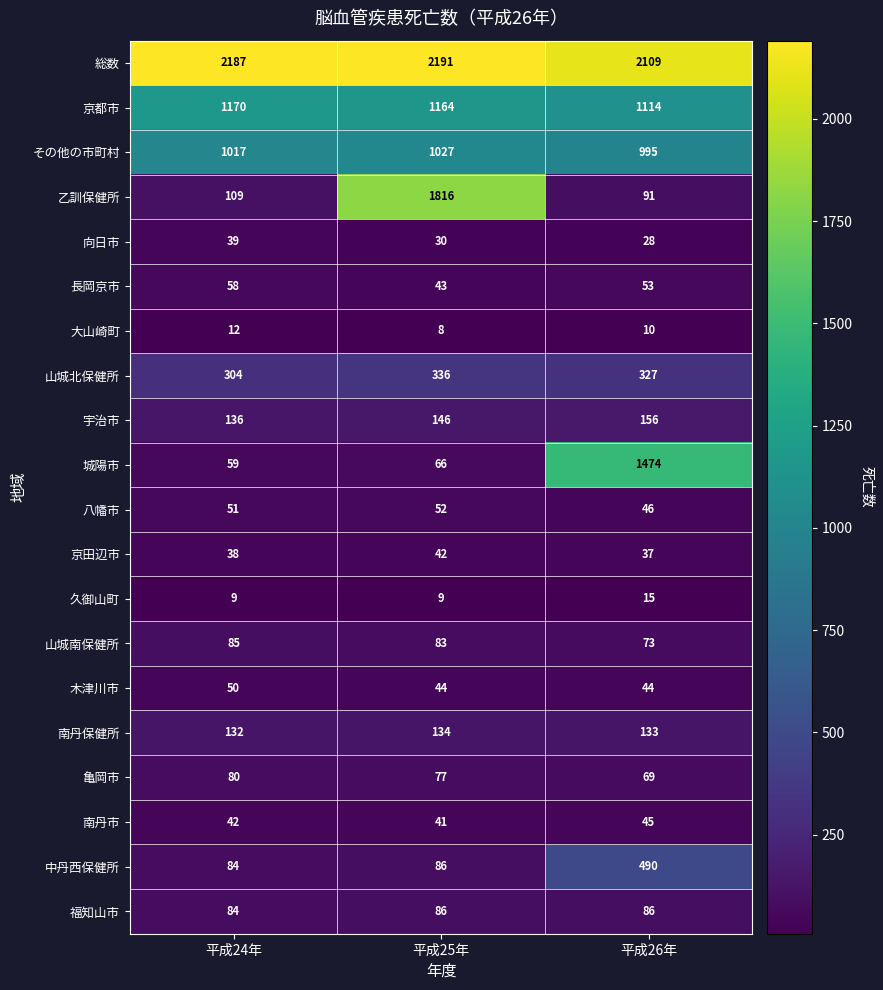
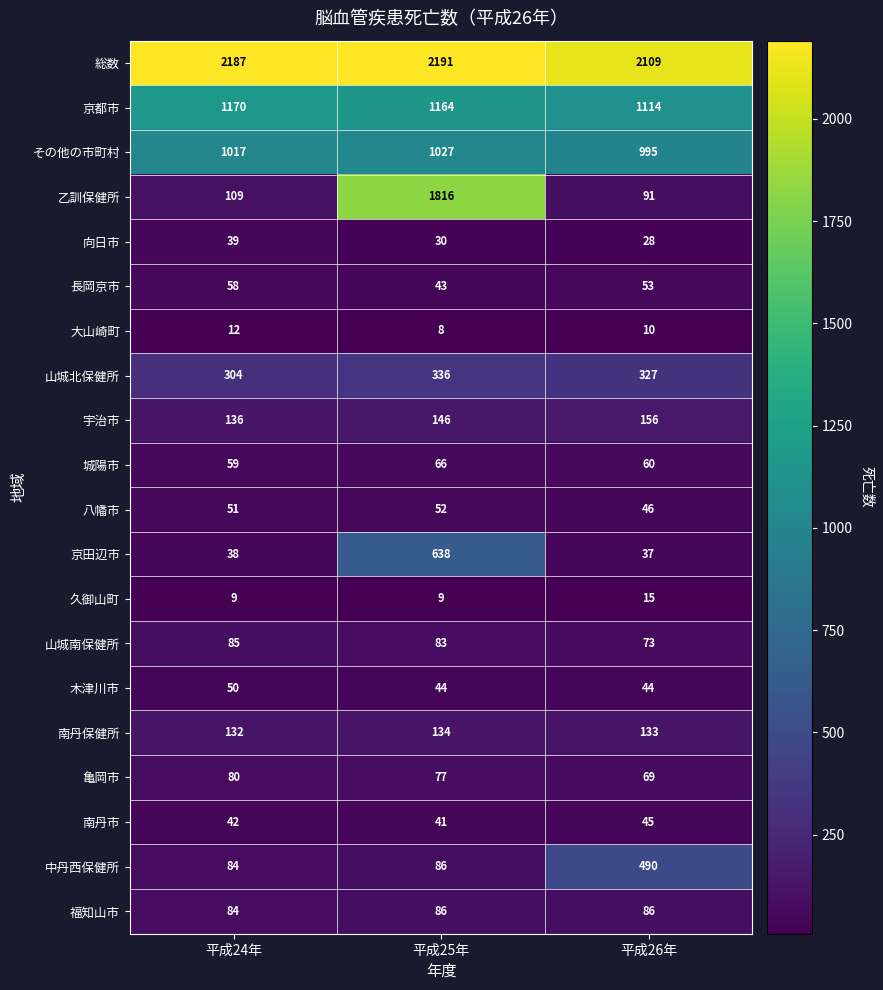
  {
    "総数": {
      "平成24年": 2187,
      "平成25年": 2191,
      "平成26年": 2109
    },
    "京都市": {
      "平成24年": 1170,
      "平成25年": 1164,
      "平成26年": 1114
    },
    "その他の市町村": {
      "平成24年": 1017,
      "平成25年": 1027,
      "平成26年": 995
    },
    "乙訓保健所": {
      "平成24年": 109,
      "平成25年": 1816,
      "平成26年": 91
    },
    "向日市": {
      "平成24年": 39,
      "平成25年": 30,
      "平成26年": 28
    },
    "長岡京市": {
      "平成24年": 58,
      "平成25年": 43,
      "平成26年": 53
    },
    "大山崎町": {
      "平成24年": 12,
      "平成25年": 8,
      "平成26年": 10
    },
    "山城北保健所": {
      "平成24年": 304,
      "平成25年": 336,
      "平成26年": 327
    },
    "宇治市": {
      "平成24年": 136,
      "平成25年": 146,
      "平成26年": 156
    },
    "城陽市": {
      "平成24年": 59,
      "平成25年": 66,
-     "平成26年": 1474
+     "平成26年": 60
    },
    "八幡市": {
      "平成24年": 51,
      "平成25年": 52,
      "平成26年": 46
    },
    "京田辺市": {
      "平成24年": 38,
-     "平成25年": 42,
+     "平成25年": 638,
      "平成26年": 37
    },
    "久御山町": {
      "平成24年": 9,
      "平成25年": 9,
      "平成26年": 15
    },
    "山城南保健所": {
      "平成24年": 85,
      "平成25年": 83,
      "平成26年": 73
    },
    "木津川市": {
      "平成24年": 50,
      "平成25年": 44,
      "平成26年": 44
    },
    "南丹保健所": {
      "平成24年": 132,
      "平成25年": 134,
      "平成26年": 133
    },
    "亀岡市": {
      "平成24年": 80,
      "平成25年": 77,
      "平成26年": 69
    },
    "南丹市": {
      "平成24年": 42,
      "平成25年": 41,
      "平成26年": 45
    },
    "中丹西保健所": {
      "平成24年": 84,
      "平成25年": 86,
      "平成26年": 490
    },
    "福知山市": {
      "平成24年": 84,
      "平成25年": 86,
      "平成26年": 86
    }
  }
